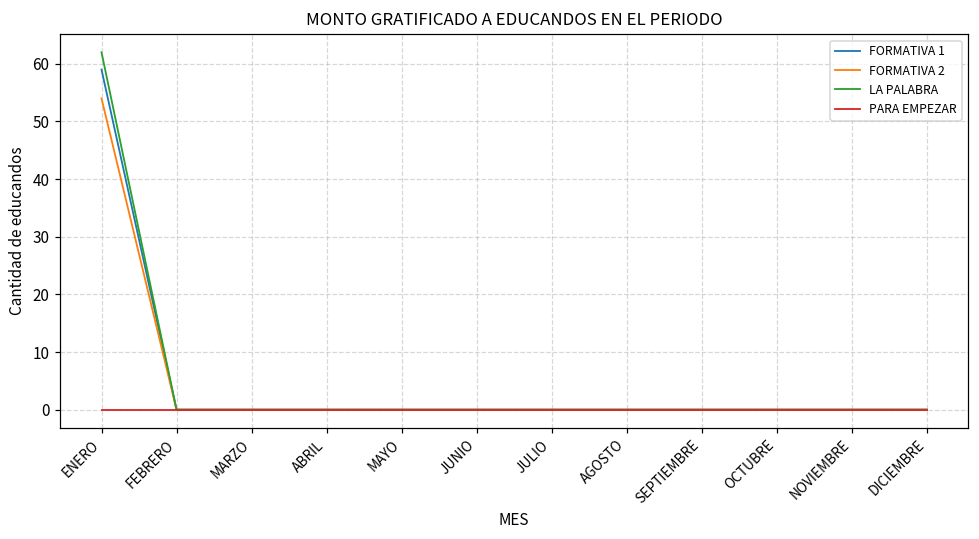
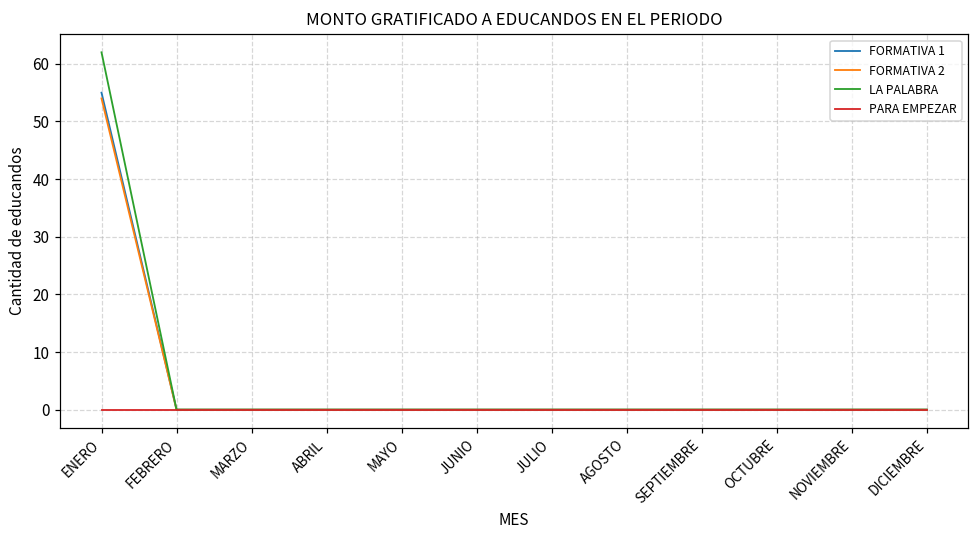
  {
    "FORMATIVA 1": {
-     "ENERO": 59
+     "ENERO": 55
    },
    "FORMATIVA 2": {
      "ENERO": 54
    },
    "LA PALABRA": {
      "ENERO": 62
    },
    "PARA EMPEZAR": {
      "ENERO": 0
    }
  }
